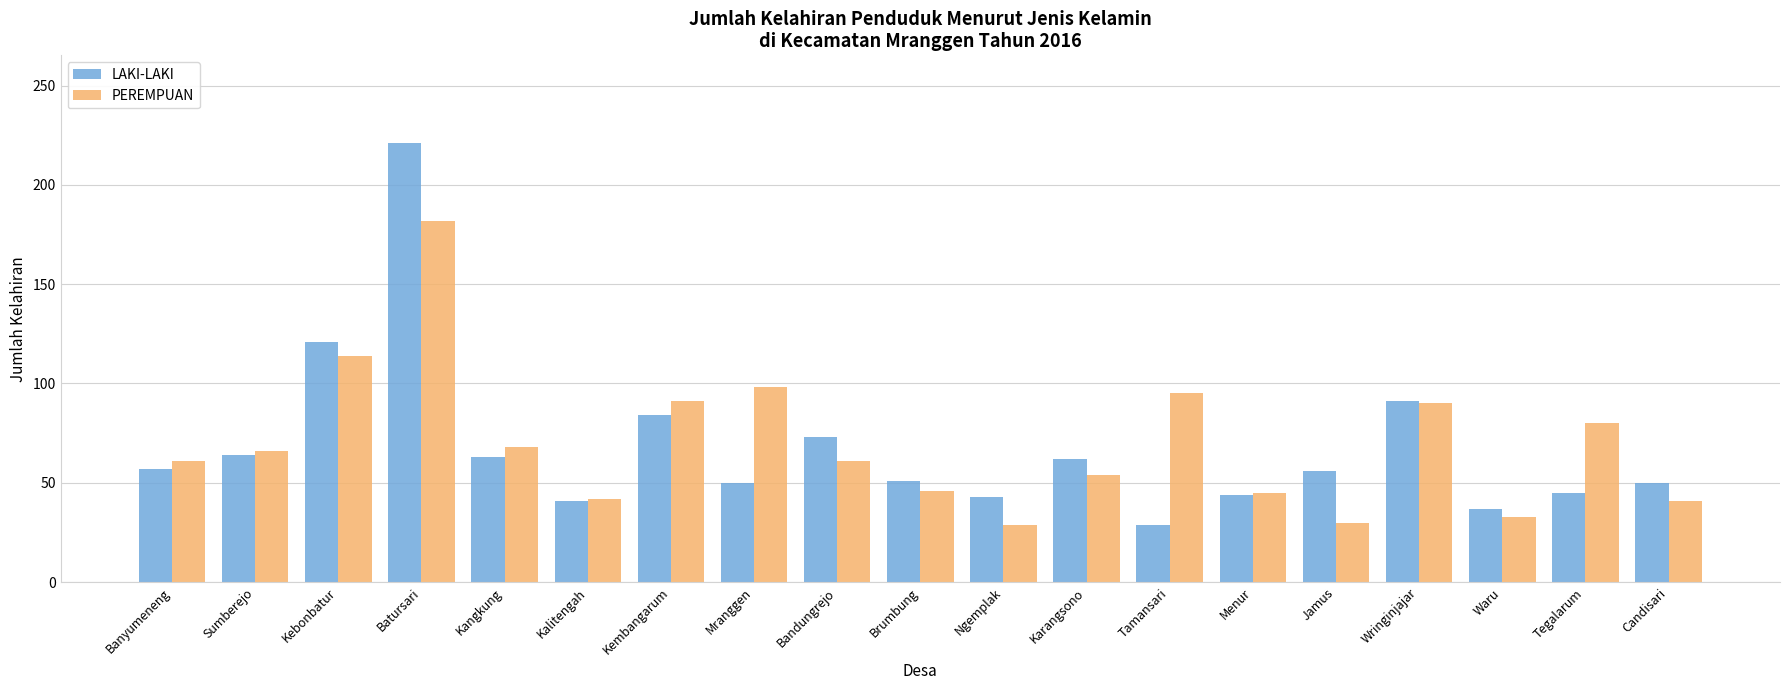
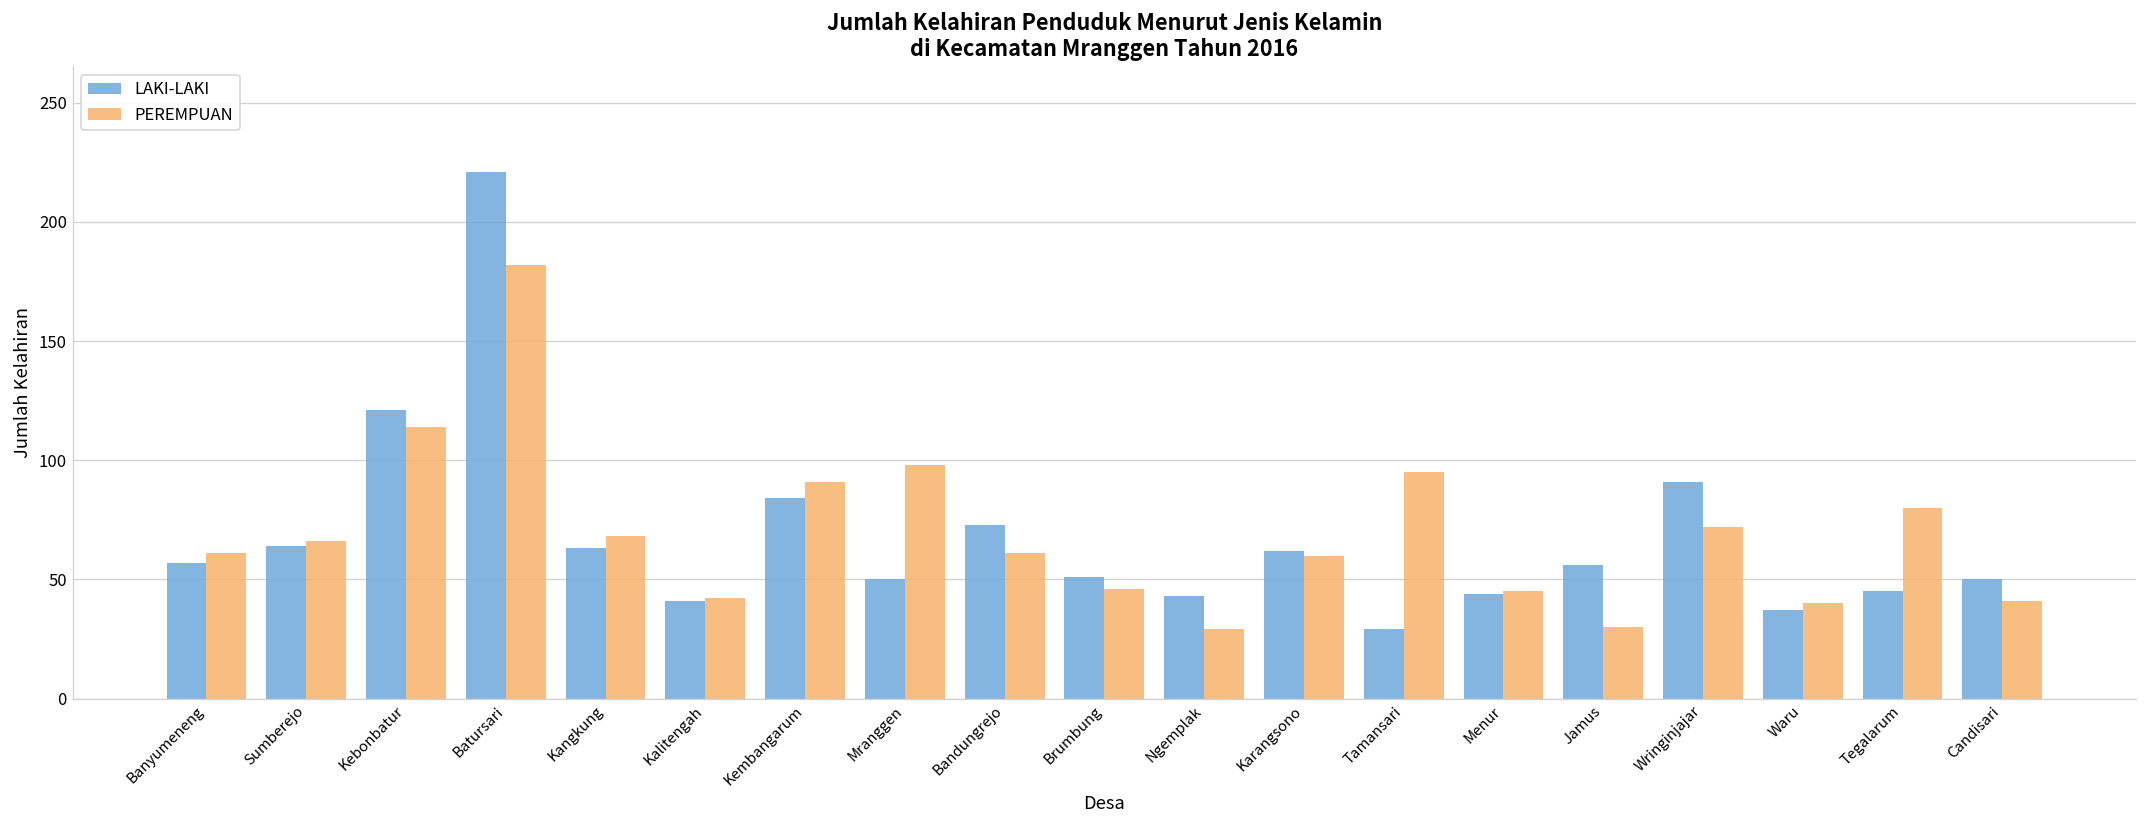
  {
    "LAKI-LAKI": {
      "Banyumeneng": 57,
      "Sumberejo": 64,
      "Kebonbatur": 121,
      "Batursari": 221,
      "Kangkung": 63,
      "Kalitengah": 41,
      "Kembangarum": 84,
      "Mranggen": 50,
      "Bandungrejo": 73,
      "Brumbung": 51,
      "Ngemplak": 43,
      "Karangsono": 62,
      "Tamansari": 29,
      "Menur": 44,
      "Jamus": 56,
      "Wringinjajar": 91,
      "Waru": 37,
      "Tegalarum": 45,
      "Candisari": 50
    },
    "PEREMPUAN": {
      "Banyumeneng": 61,
      "Sumberejo": 66,
      "Kebonbatur": 114,
      "Batursari": 182,
      "Kangkung": 68,
      "Kalitengah": 42,
      "Kembangarum": 91,
      "Mranggen": 98,
      "Bandungrejo": 61,
      "Brumbung": 46,
      "Ngemplak": 29,
-     "Karangsono": 54,
+     "Karangsono": 60,
      "Tamansari": 95,
      "Menur": 45,
      "Jamus": 30,
-     "Wringinjajar": 90,
-     "Waru": 33,
+     "Wringinjajar": 72,
+     "Waru": 40,
      "Tegalarum": 80,
      "Candisari": 41
    }
  }
